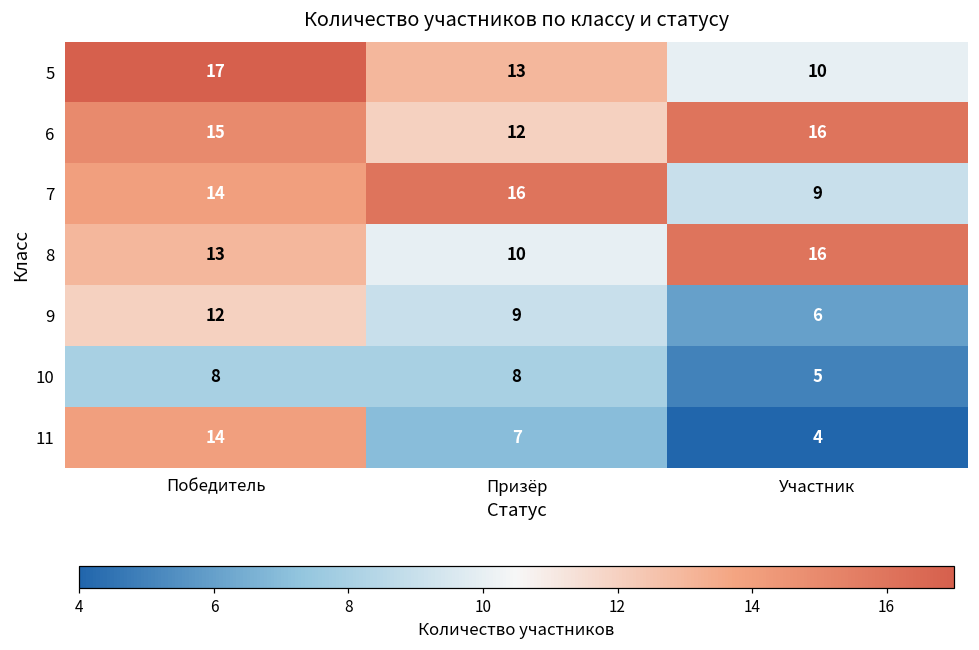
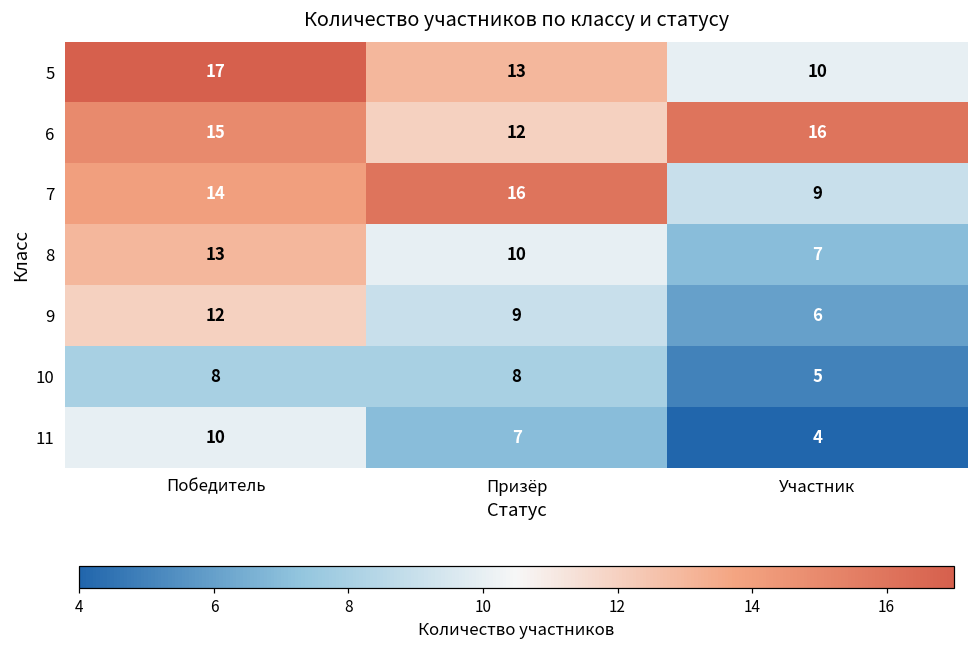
  {
    "5": {
      "Победитель": 17,
      "Призёр": 13,
      "Участник": 10
    },
    "6": {
      "Победитель": 15,
      "Призёр": 12,
      "Участник": 16
    },
    "7": {
      "Победитель": 14,
      "Призёр": 16,
      "Участник": 9
    },
    "8": {
      "Победитель": 13,
      "Призёр": 10,
-     "Участник": 16
+     "Участник": 7
    },
    "9": {
      "Победитель": 12,
      "Призёр": 9,
      "Участник": 6
    },
    "10": {
      "Победитель": 8,
      "Призёр": 8,
      "Участник": 5
    },
    "11": {
-     "Победитель": 14,
+     "Победитель": 10,
      "Призёр": 7,
      "Участник": 4
    }
  }
